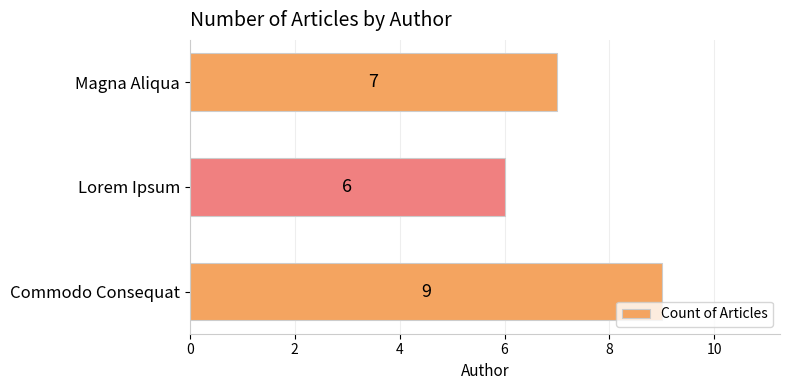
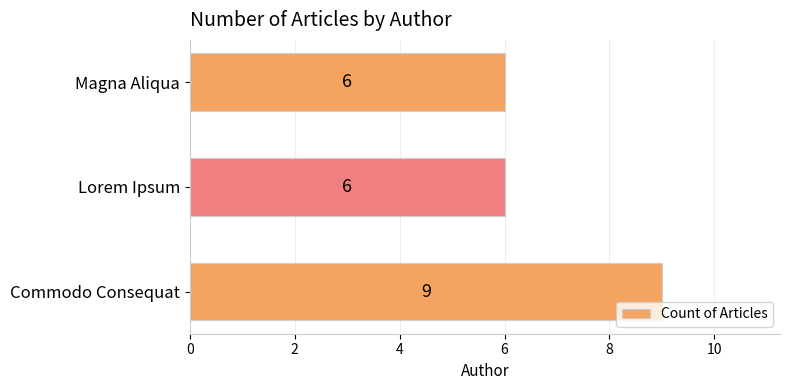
  {
-   "Magna Aliqua": 7,
+   "Magna Aliqua": 6,
    "Lorem Ipsum": 6,
    "Commodo Consequat": 9
  }
